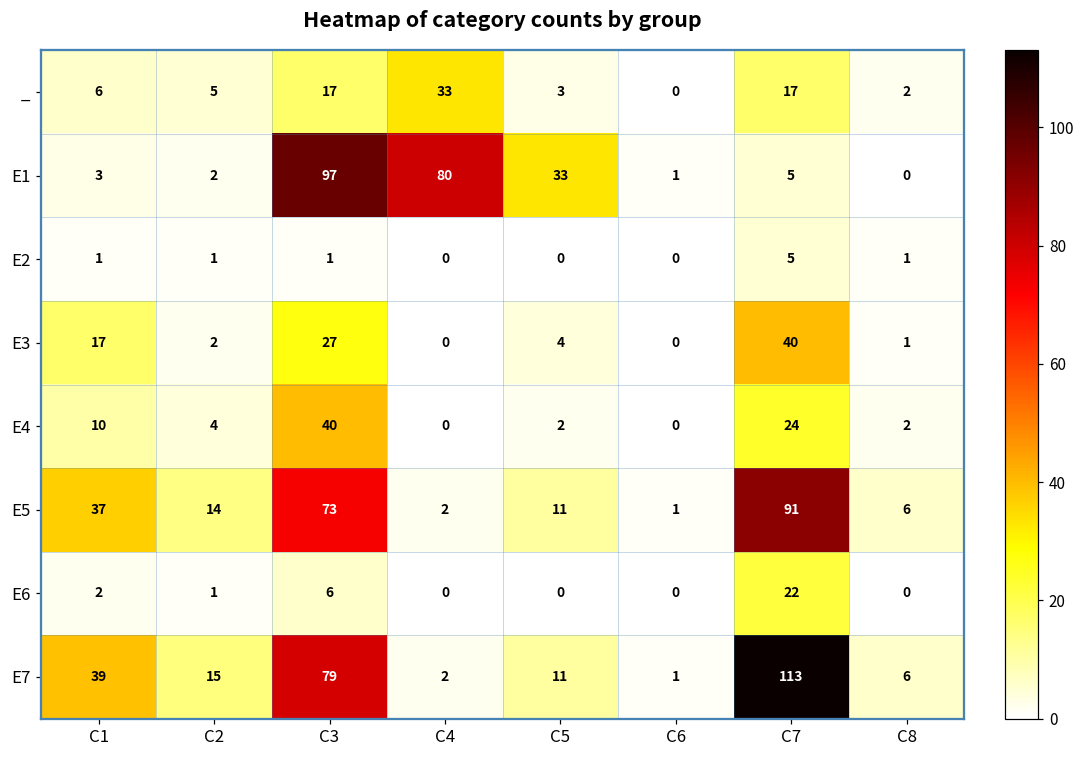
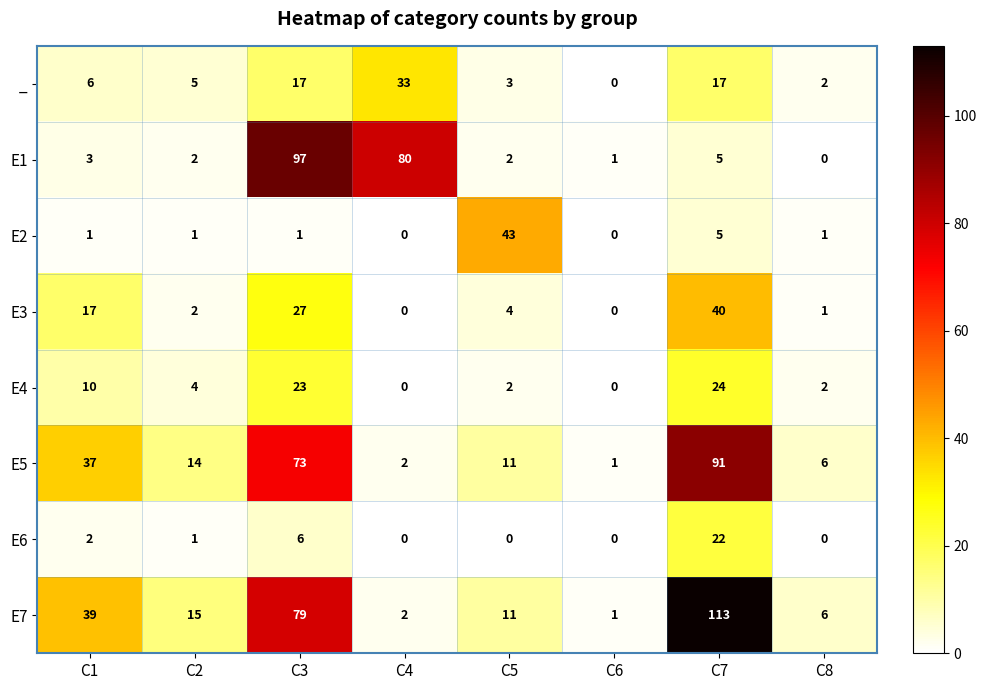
  {
    "_": {
      "C1": 6,
      "C2": 5,
      "C3": 17,
      "C4": 33,
      "C5": 3,
      "C6": 0,
      "C7": 17,
      "C8": 2
    },
    "E1": {
      "C1": 3,
      "C2": 2,
      "C3": 97,
      "C4": 80,
-     "C5": 33,
+     "C5": 2,
      "C6": 1,
      "C7": 5,
      "C8": 0
    },
    "E2": {
      "C1": 1,
      "C2": 1,
      "C3": 1,
      "C4": 0,
-     "C5": 0,
+     "C5": 43,
      "C6": 0,
      "C7": 5,
      "C8": 1
    },
    "E3": {
      "C1": 17,
      "C2": 2,
      "C3": 27,
      "C4": 0,
      "C5": 4,
      "C6": 0,
      "C7": 40,
      "C8": 1
    },
    "E4": {
      "C1": 10,
      "C2": 4,
-     "C3": 40,
+     "C3": 23,
      "C4": 0,
      "C5": 2,
      "C6": 0,
      "C7": 24,
      "C8": 2
    },
    "E5": {
      "C1": 37,
      "C2": 14,
      "C3": 73,
      "C4": 2,
      "C5": 11,
      "C6": 1,
      "C7": 91,
      "C8": 6
    },
    "E6": {
      "C1": 2,
      "C2": 1,
      "C3": 6,
      "C4": 0,
      "C5": 0,
      "C6": 0,
      "C7": 22,
      "C8": 0
    },
    "E7": {
      "C1": 39,
      "C2": 15,
      "C3": 79,
      "C4": 2,
      "C5": 11,
      "C6": 1,
      "C7": 113,
      "C8": 6
    }
  }
